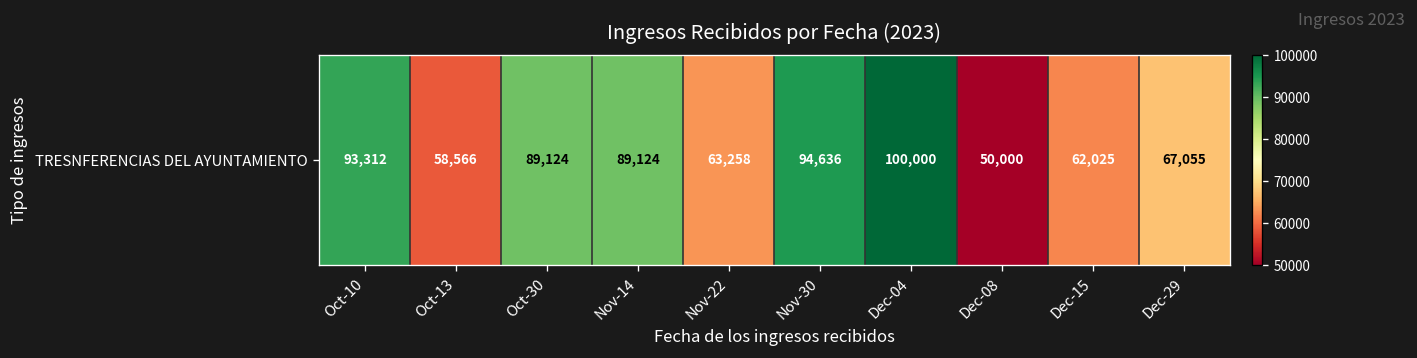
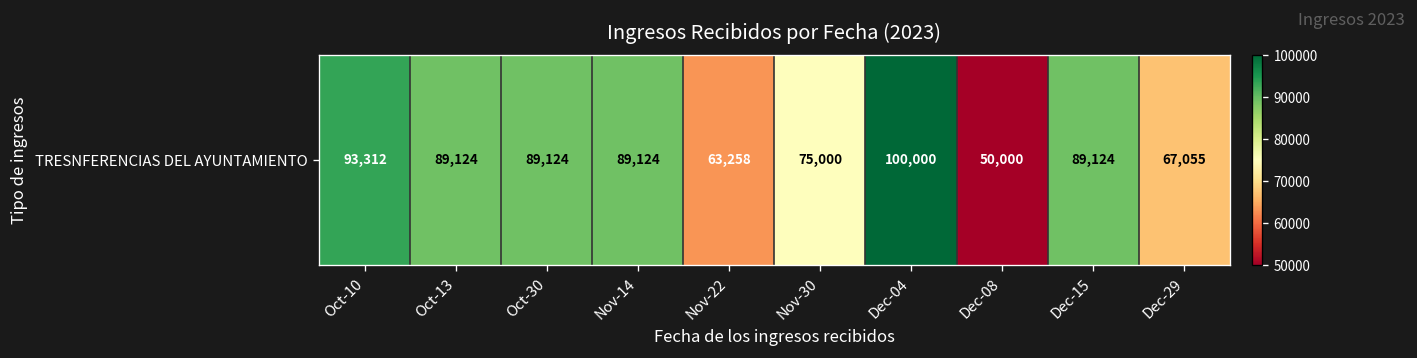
  {
    "TRESNFERENCIAS DEL AYUNTAMIENTO": {
      "Oct-10": "93,312",
-     "Oct-13": "58,566",
+     "Oct-13": "89,124",
      "Oct-30": "89,124",
      "Nov-14": "89,124",
      "Nov-22": "63,258",
-     "Nov-30": "94,636",
+     "Nov-30": "75,000",
      "Dec-04": "100,000",
      "Dec-08": "50,000",
-     "Dec-15": "62,025",
+     "Dec-15": "89,124",
      "Dec-29": "67,055"
    }
  }
